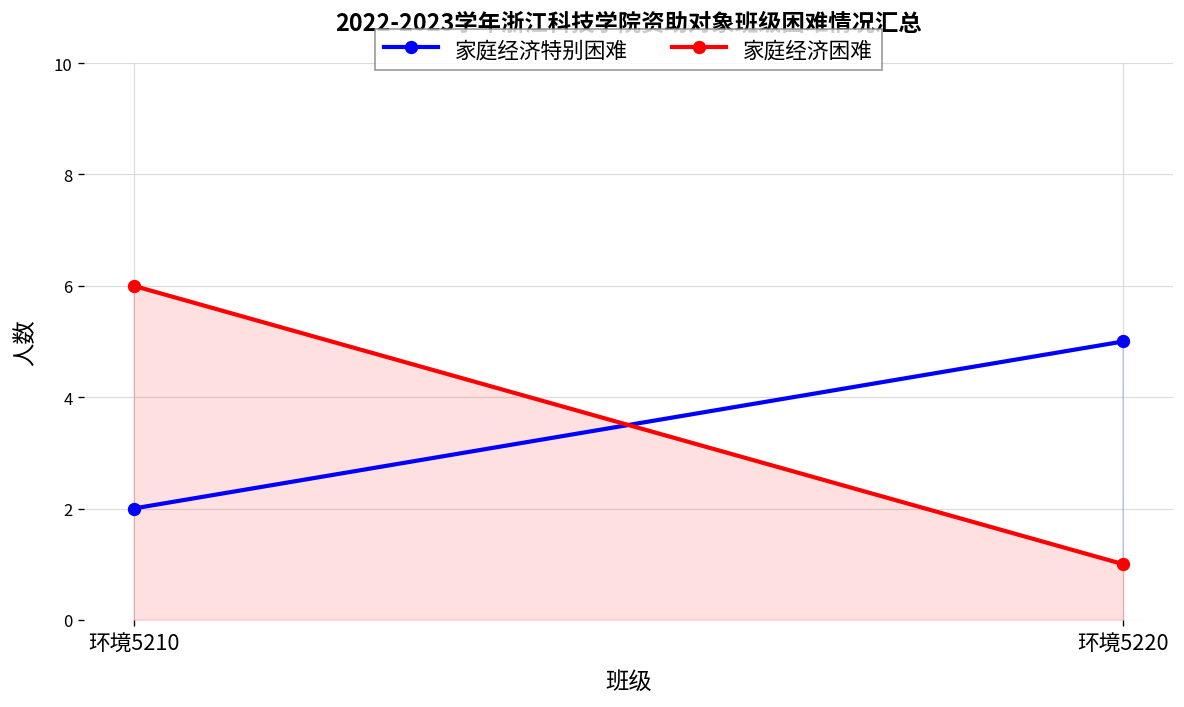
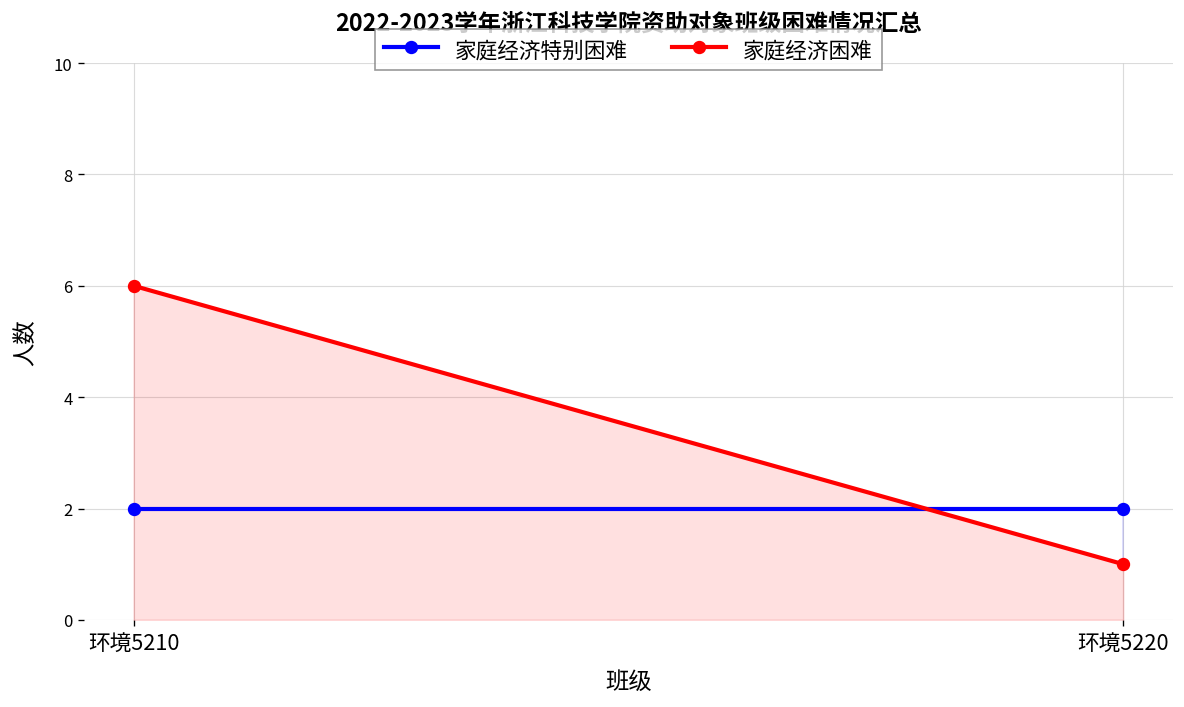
  {
    "家庭经济特别困难": {
      "环境5210": 2,
-     "环境5220": 5
+     "环境5220": 2
    },
    "家庭经济困难": {
      "环境5210": 6,
      "环境5220": 1
    }
  }
